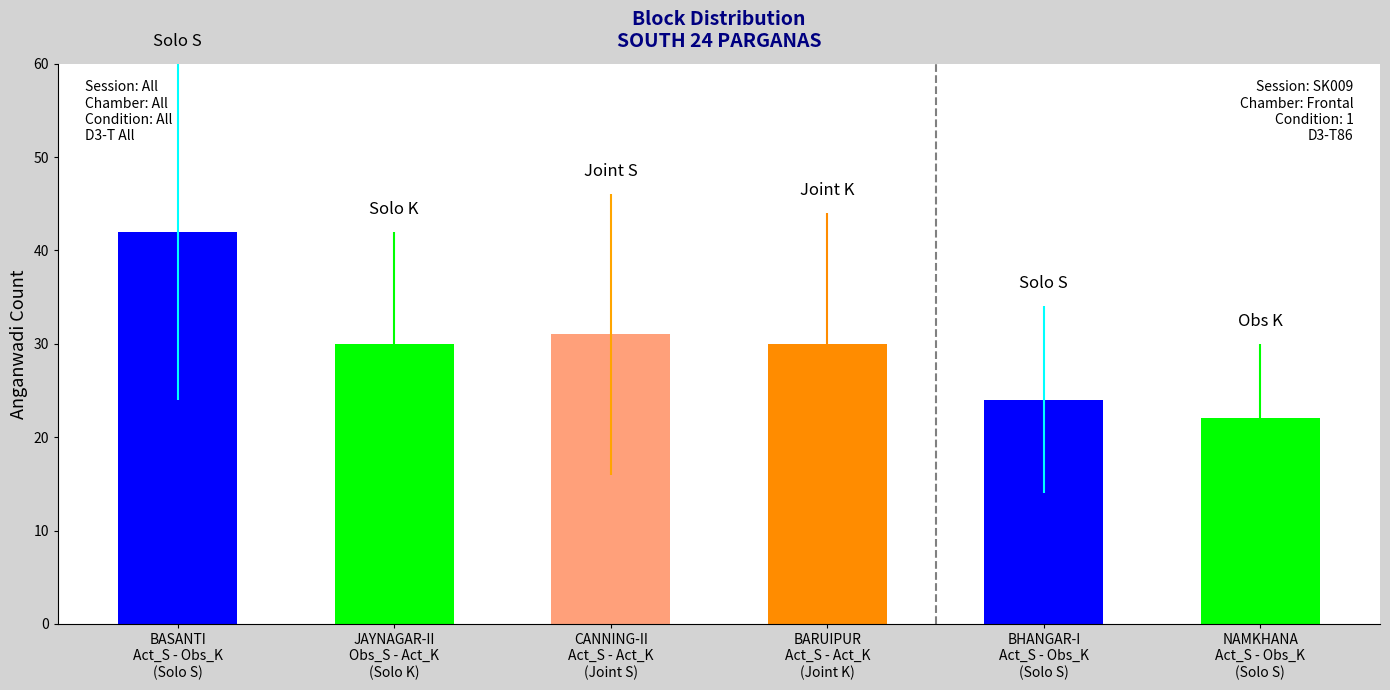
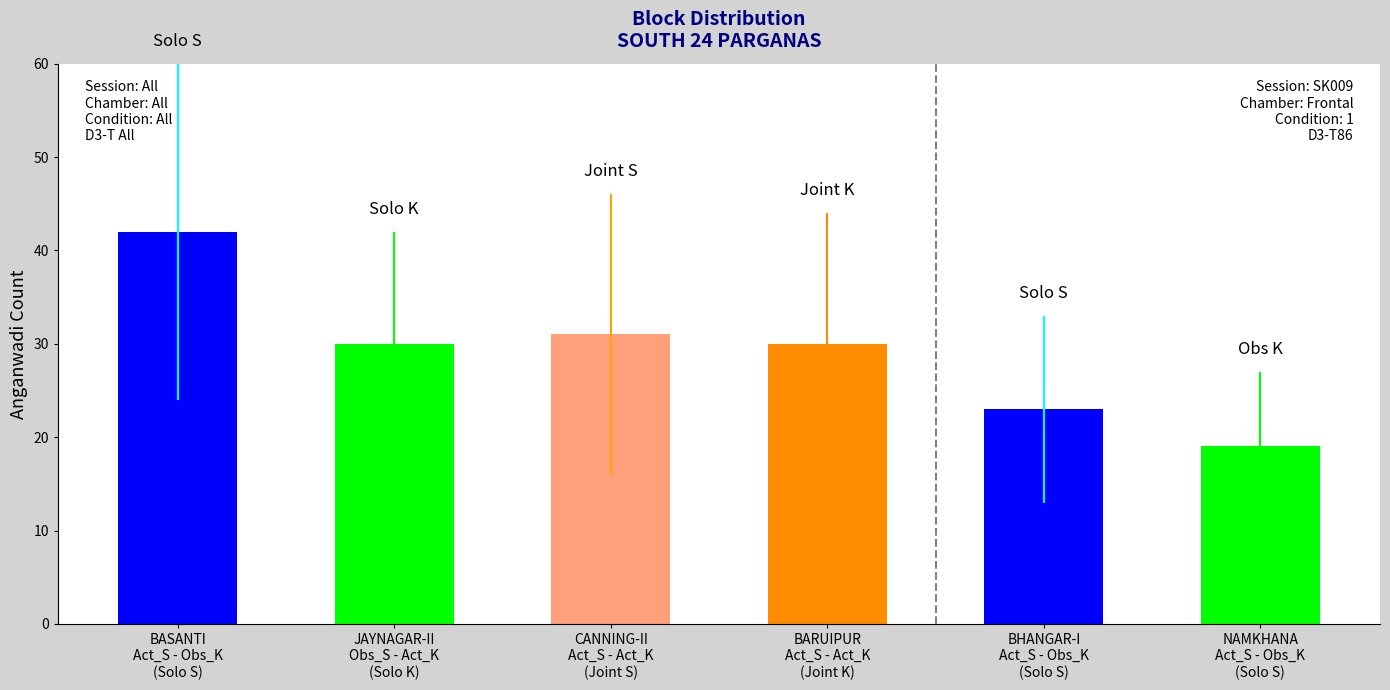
  {
    "BASANTI Act_S - Obs_K (Solo S)": 42,
    "JAYNAGAR-II Obs_S - Act_K (Solo K)": 30,
    "CANNING-II Act_S - Act_K (Joint S)": 31,
    "BARUIPUR Act_S - Act_K (Joint K)": 30,
-   "BHANGAR-I Act_S - Obs_K (Solo S)": 24,
-   "NAMKHANA Act_S - Obs_K (Solo S)": 22
+   "BHANGAR-I Act_S - Obs_K (Solo S)": 23,
+   "NAMKHANA Act_S - Obs_K (Solo S)": 19
  }
